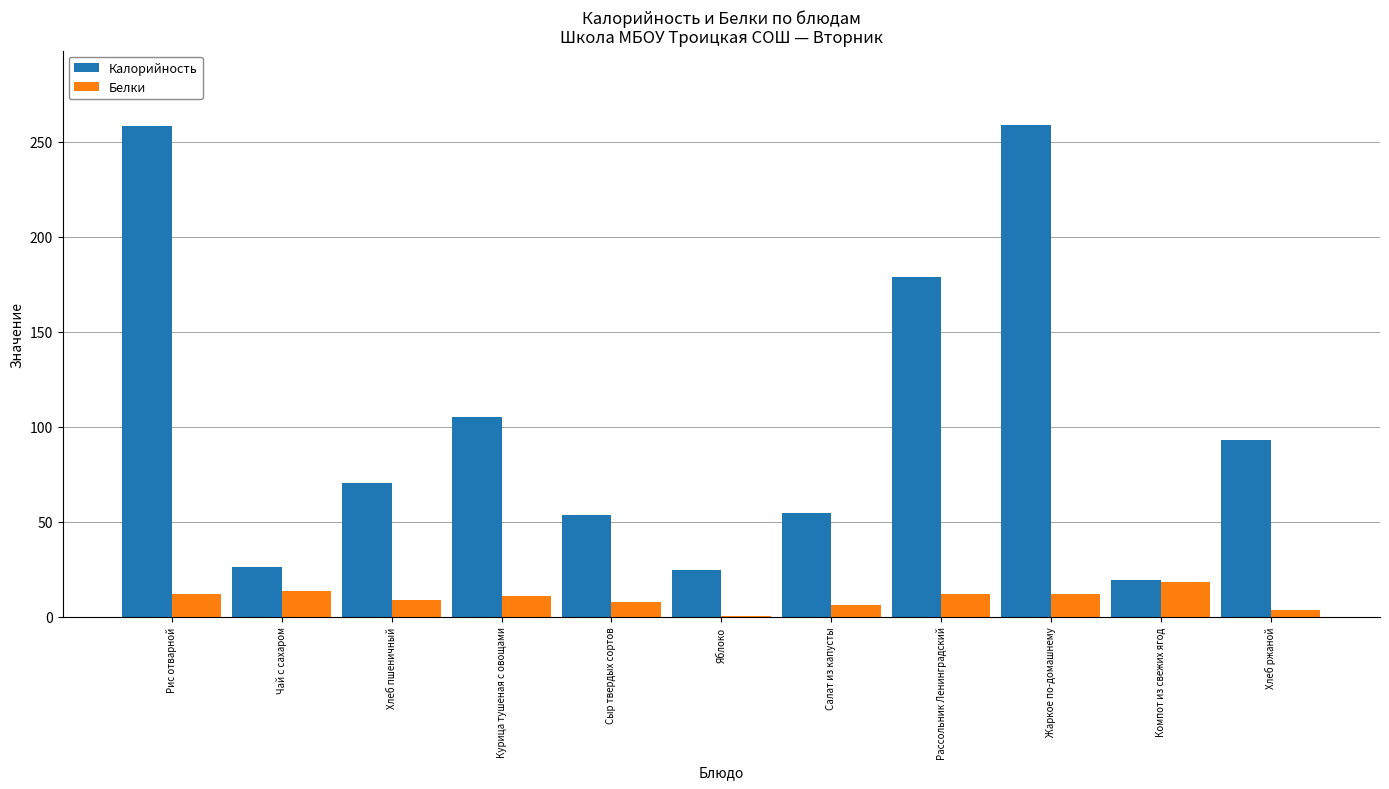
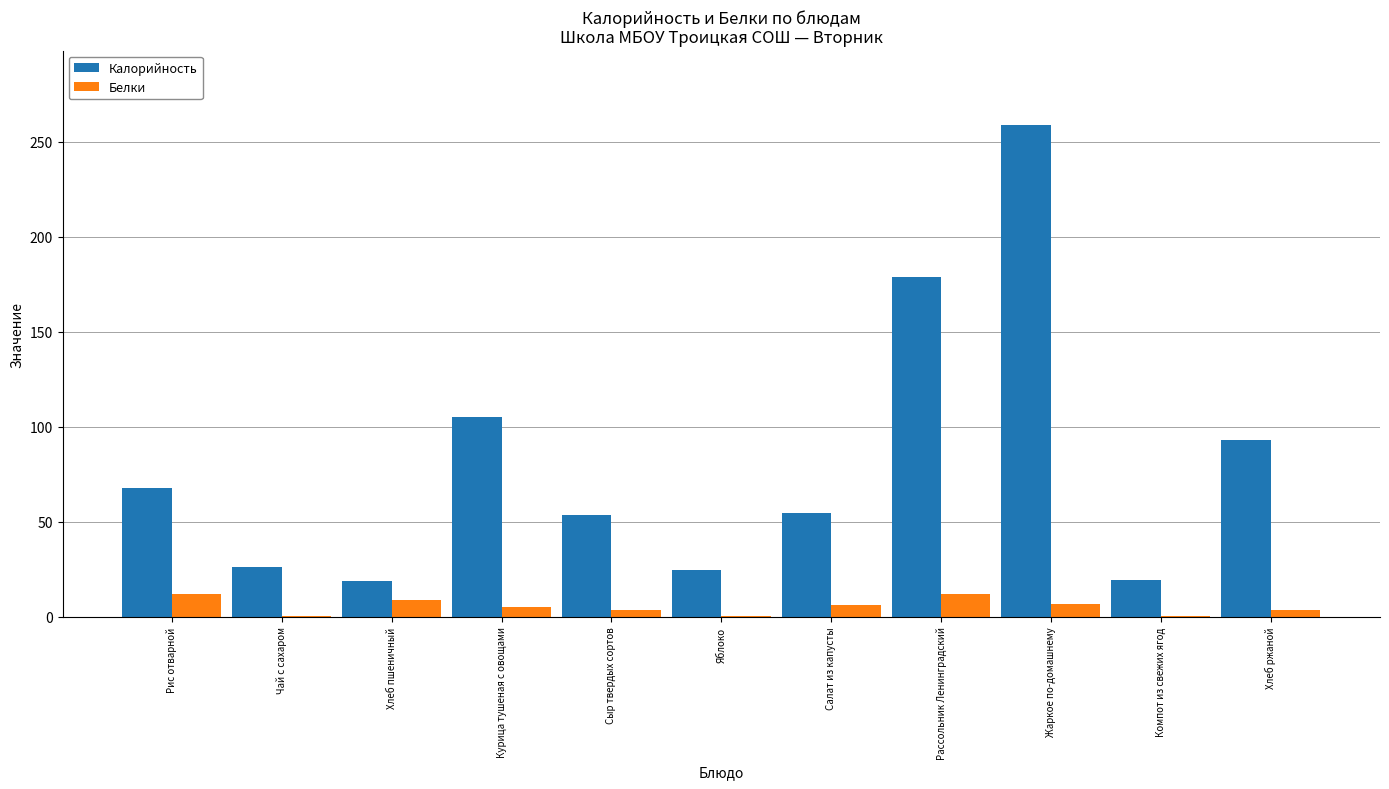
  {
    "Калорийность": {
-     "Рис отварной": 258,
+     "Рис отварной": 68,
      "Чай с сахаром": 26,
-     "Хлеб пшеничный": 70,
+     "Хлеб пшеничный": 19,
      "Курица тушеная с овощами": 105,
      "Сыр твердых сортов": 54,
      "Яблоко": 24,
      "Салат из капусты": 55,
      "Рассольник Ленинградский": 179,
      "Жаркое по-домашнему": 259,
      "Компот из свежих ягод": 20,
      "Хлеб ржаной": 93
    },
    "Белки": {
      "Рис отварной": 12,
-     "Чай с сахаром": 13,
+     "Чай с сахаром": 0,
      "Хлеб пшеничный": 9,
-     "Курица тушеная с овощами": 11,
-     "Сыр твердых сортов": 8,
+     "Курица тушеная с овощами": 5,
+     "Сыр твердых сортов": 4,
      "Салат из капусты": 6,
      "Рассольник Ленинградский": 12,
-     "Жаркое по-домашнему": 12,
-     "Компот из свежих ягод": 19,
+     "Жаркое по-домашнему": 7,
+     "Компот из свежих ягод": 1,
      "Хлеб ржаной": 3
    }
  }
